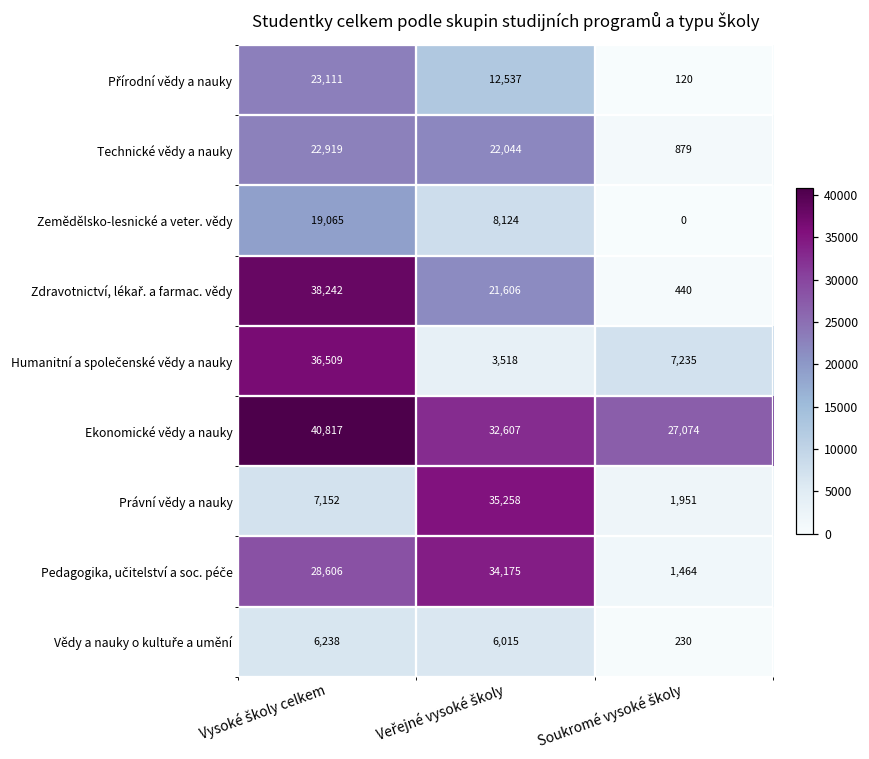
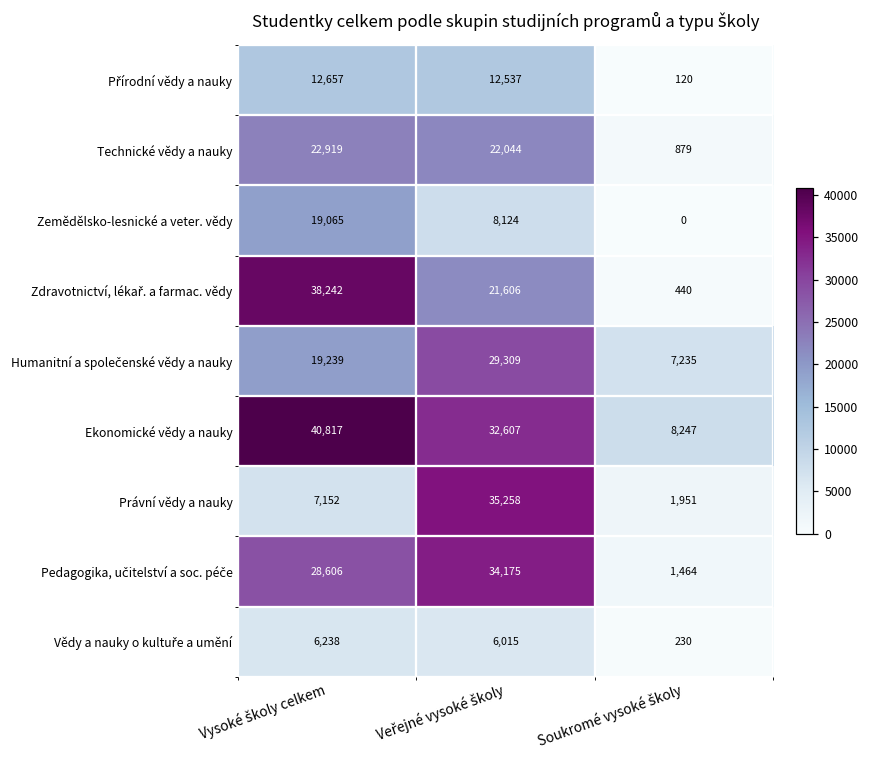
  {
    "Přírodní vědy a nauky": {
-     "Vysoké školy celkem": "23,111",
+     "Vysoké školy celkem": "12,657",
      "Veřejné vysoké školy": "12,537",
      "Soukromé vysoké školy": "120"
    },
    "Technické vědy a nauky": {
      "Vysoké školy celkem": "22,919",
      "Veřejné vysoké školy": "22,044",
      "Soukromé vysoké školy": "879"
    },
    "Zemědělsko-lesnické a veter. vědy": {
      "Vysoké školy celkem": "19,065",
      "Veřejné vysoké školy": "8,124",
      "Soukromé vysoké školy": "0"
    },
    "Zdravotnictví, lékař. a farmac. vědy": {
      "Vysoké školy celkem": "38,242",
      "Veřejné vysoké školy": "21,606",
      "Soukromé vysoké školy": "440"
    },
    "Humanitní a společenské vědy a nauky": {
-     "Vysoké školy celkem": "36,509",
-     "Veřejné vysoké školy": "3,518",
+     "Vysoké školy celkem": "19,239",
+     "Veřejné vysoké školy": "29,309",
      "Soukromé vysoké školy": "7,235"
    },
    "Ekonomické vědy a nauky": {
      "Vysoké školy celkem": "40,817",
      "Veřejné vysoké školy": "32,607",
-     "Soukromé vysoké školy": "27,074"
+     "Soukromé vysoké školy": "8,247"
    },
    "Právní vědy a nauky": {
      "Vysoké školy celkem": "7,152",
      "Veřejné vysoké školy": "35,258",
      "Soukromé vysoké školy": "1,951"
    },
    "Pedagogika, učitelství a soc. péče": {
      "Vysoké školy celkem": "28,606",
      "Veřejné vysoké školy": "34,175",
      "Soukromé vysoké školy": "1,464"
    },
    "Vědy a nauky o kultuře a umění": {
      "Vysoké školy celkem": "6,238",
      "Veřejné vysoké školy": "6,015",
      "Soukromé vysoké školy": "230"
    }
  }
